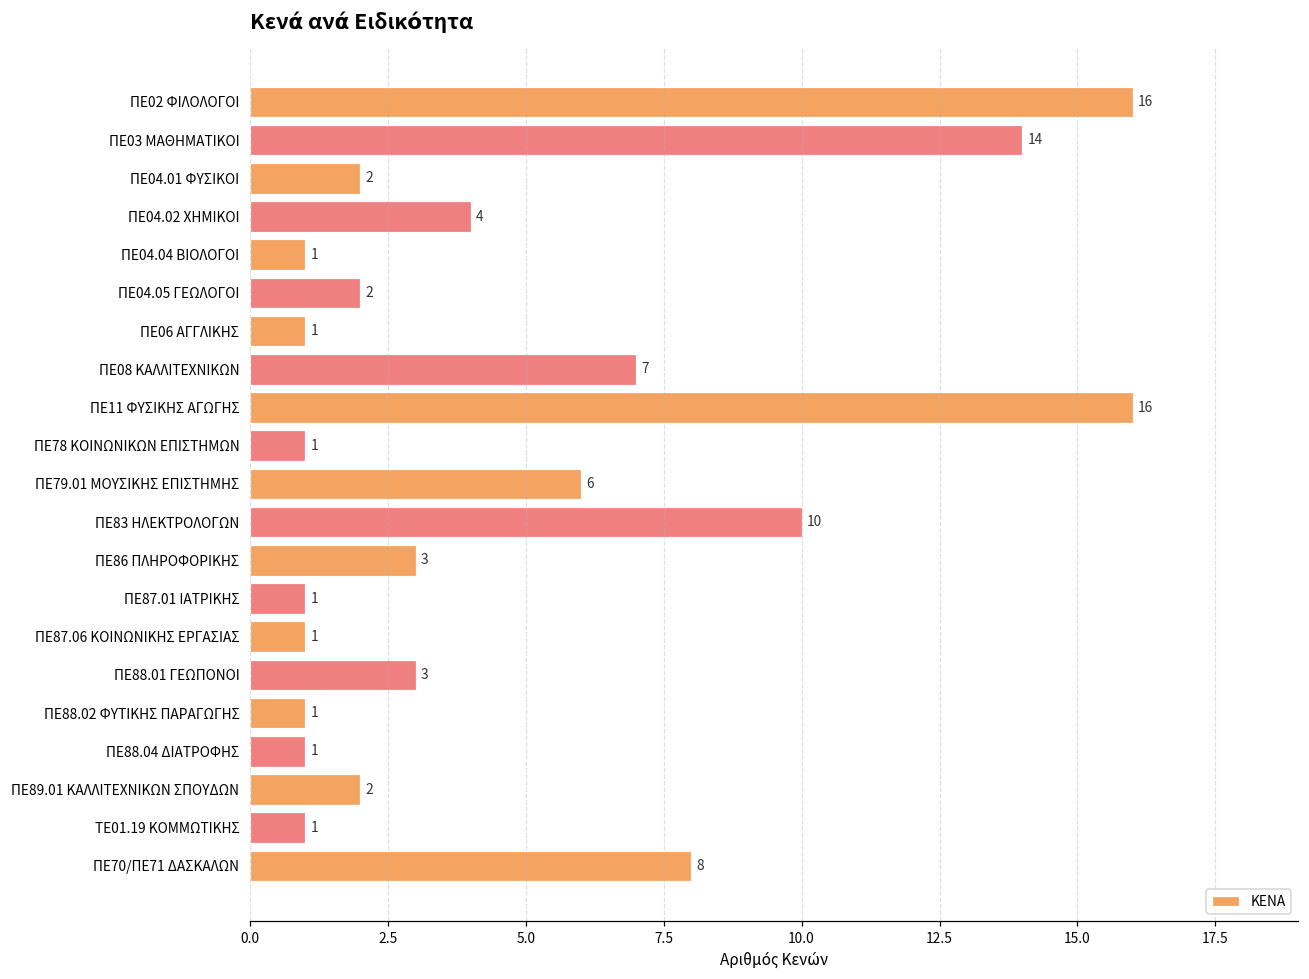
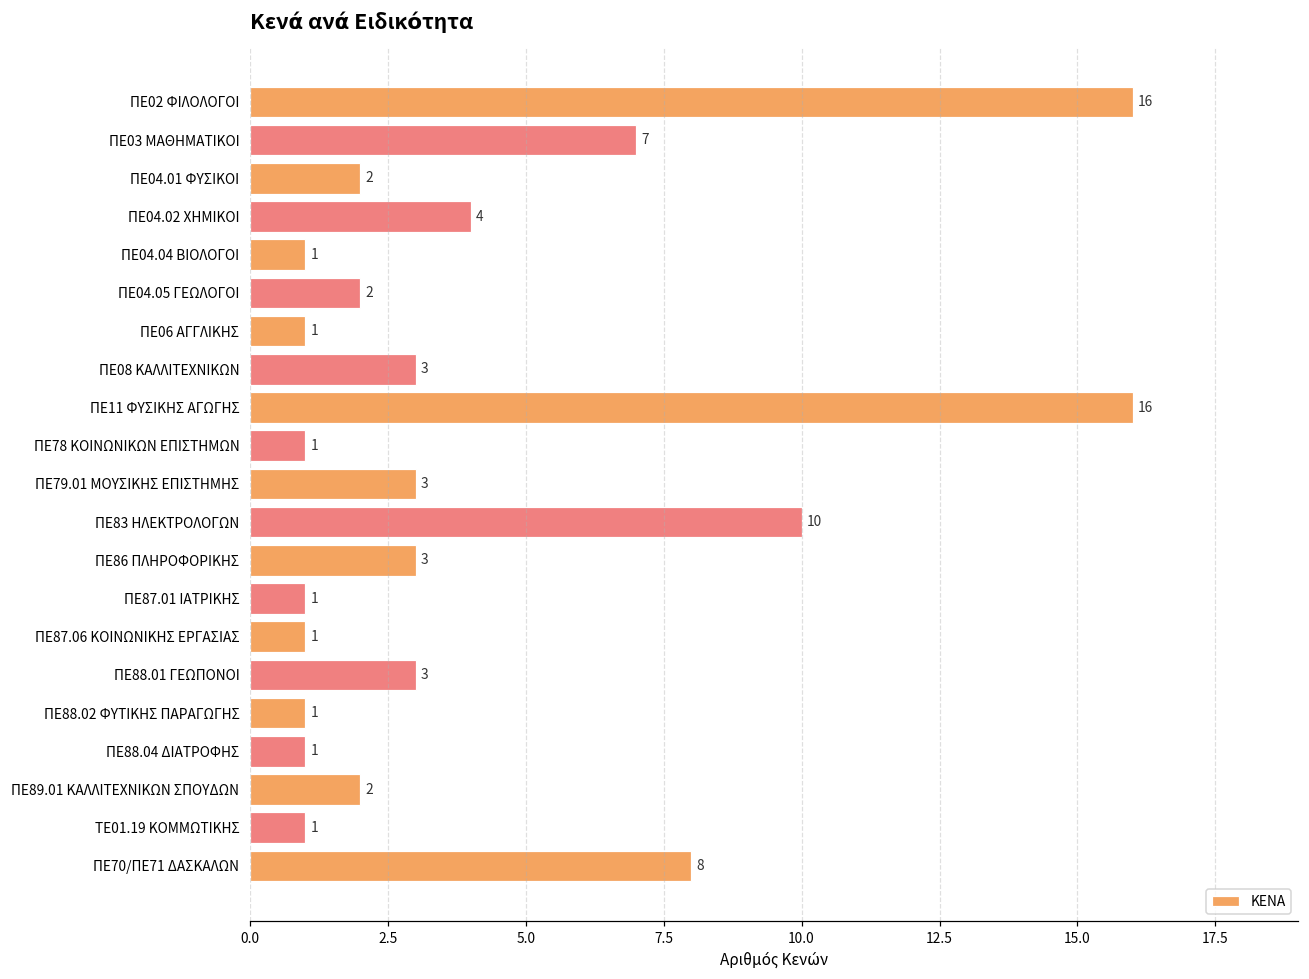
  {
    "ΠΕ02 ΦΙΛΟΛΟΓΟΙ": 16,
-   "ΠΕ03 ΜΑΘΗΜΑΤΙΚΟΙ": 14,
+   "ΠΕ03 ΜΑΘΗΜΑΤΙΚΟΙ": 7,
    "ΠΕ04.01 ΦΥΣΙΚΟΙ": 2,
    "ΠΕ04.02 ΧΗΜΙΚΟΙ": 4,
    "ΠΕ04.04 ΒΙΟΛΟΓΟΙ": 1,
    "ΠΕ04.05 ΓΕΩΛΟΓΟΙ": 2,
    "ΠΕ06 ΑΓΓΛΙΚΗΣ": 1,
-   "ΠΕ08 ΚΑΛΛΙΤΕΧΝΙΚΩΝ": 7,
+   "ΠΕ08 ΚΑΛΛΙΤΕΧΝΙΚΩΝ": 3,
    "ΠΕ11 ΦΥΣΙΚΗΣ ΑΓΩΓΗΣ": 16,
    "ΠΕ78 ΚΟΙΝΩΝΙΚΩΝ ΕΠΙΣΤΗΜΩΝ": 1,
-   "ΠΕ79.01 ΜΟΥΣΙΚΗΣ ΕΠΙΣΤΗΜΗΣ": 6,
+   "ΠΕ79.01 ΜΟΥΣΙΚΗΣ ΕΠΙΣΤΗΜΗΣ": 3,
    "ΠΕ83 ΗΛΕΚΤΡΟΛΟΓΩΝ": 10,
    "ΠΕ86 ΠΛΗΡΟΦΟΡΙΚΗΣ": 3,
    "ΠΕ87.01 ΙΑΤΡΙΚΗΣ": 1,
    "ΠΕ87.06 ΚΟΙΝΩΝΙΚΗΣ ΕΡΓΑΣΙΑΣ": 1,
    "ΠΕ88.01 ΓΕΩΠΟΝΟΙ": 3,
    "ΠΕ88.02 ΦΥΤΙΚΗΣ ΠΑΡΑΓΩΓΗΣ": 1,
    "ΠΕ88.04 ΔΙΑΤΡΟΦΗΣ": 1,
    "ΠΕ89.01 ΚΑΛΛΙΤΕΧΝΙΚΩΝ ΣΠΟΥΔΩΝ": 2,
    "ΤΕ01.19 ΚΟΜΜΩΤΙΚΗΣ": 1,
    "ΠΕ70/ΠΕ71 ΔΑΣΚΑΛΩΝ": 8
  }
